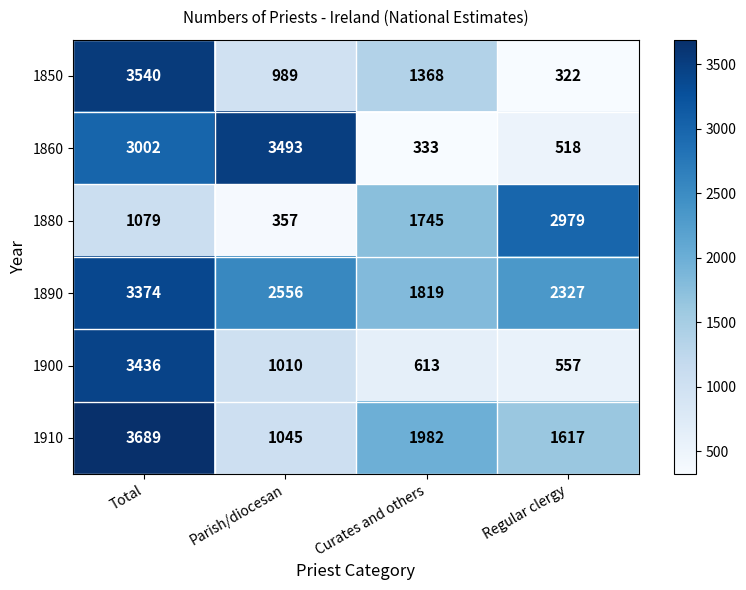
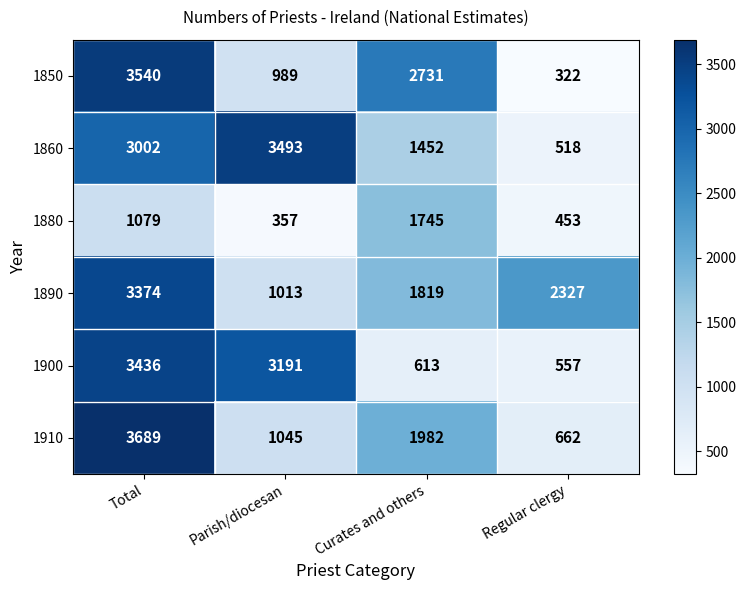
  {
    "1850": {
      "Total": 3540,
      "Parish/diocesan": 989,
-     "Curates and others": 1368,
+     "Curates and others": 2731,
      "Regular clergy": 322
    },
    "1860": {
      "Total": 3002,
      "Parish/diocesan": 3493,
-     "Curates and others": 333,
+     "Curates and others": 1452,
      "Regular clergy": 518
    },
    "1880": {
      "Total": 1079,
      "Parish/diocesan": 357,
      "Curates and others": 1745,
-     "Regular clergy": 2979
+     "Regular clergy": 453
    },
    "1890": {
      "Total": 3374,
-     "Parish/diocesan": 2556,
+     "Parish/diocesan": 1013,
      "Curates and others": 1819,
      "Regular clergy": 2327
    },
    "1900": {
      "Total": 3436,
-     "Parish/diocesan": 1010,
+     "Parish/diocesan": 3191,
      "Curates and others": 613,
      "Regular clergy": 557
    },
    "1910": {
      "Total": 3689,
      "Parish/diocesan": 1045,
      "Curates and others": 1982,
-     "Regular clergy": 1617
+     "Regular clergy": 662
    }
  }
